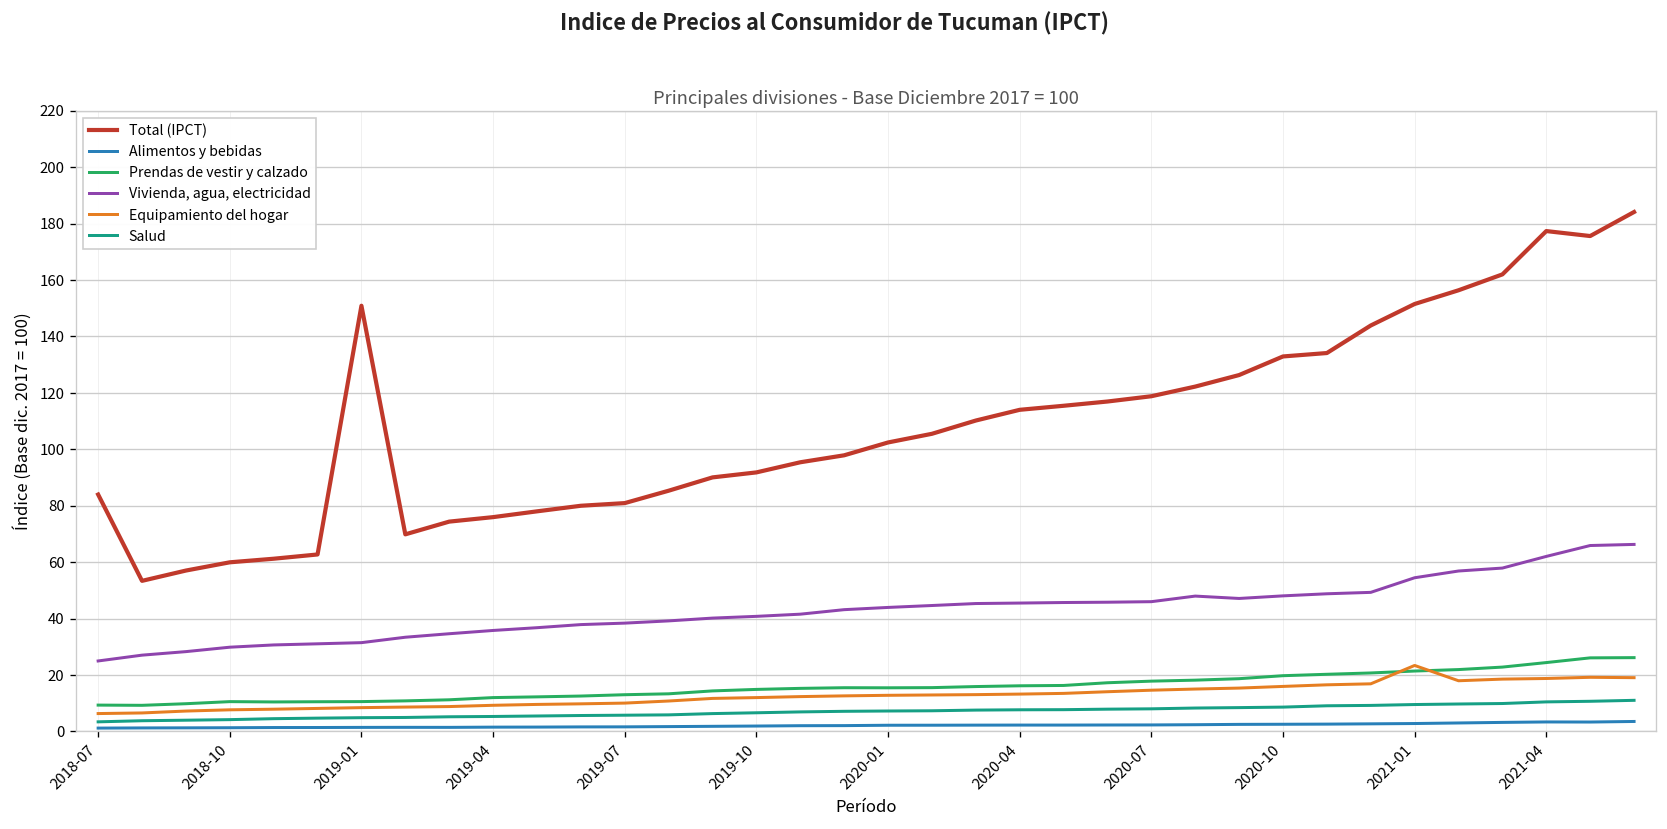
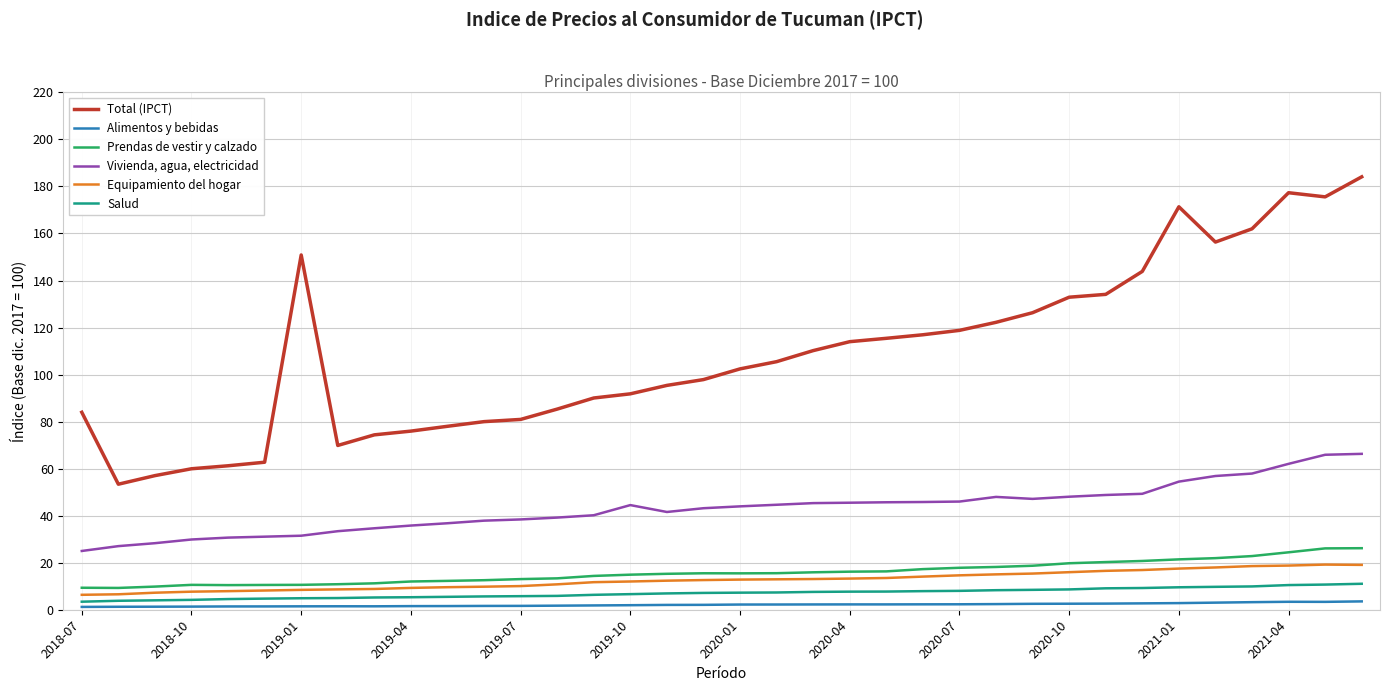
  {
    "Total (IPCT)": {
      "2018-07": 84,
      "2018-10": 60,
      "2019-01": 151,
      "2019-04": 76,
      "2019-07": 81,
      "2019-10": 92,
      "2020-01": 102,
      "2020-04": 114,
      "2020-07": 119,
      "2020-10": 133,
-     "2021-01": 151,
+     "2021-01": 171,
      "2021-04": 177
    },
    "Alimentos y bebidas": {
      "2018-07": 1,
      "2018-10": 1,
      "2019-01": 1,
      "2019-04": 2,
      "2019-07": 2,
      "2019-10": 2,
      "2020-01": 2,
      "2020-04": 2,
      "2020-07": 2,
      "2020-10": 3,
      "2021-01": 3,
      "2021-04": 3
    },
    "Vivienda, agua, electricidad": {
      "2018-07": 25,
      "2018-10": 30,
      "2019-01": 31,
      "2019-04": 36,
      "2019-07": 38,
-     "2019-10": 41,
+     "2019-10": 45,
      "2020-01": 44,
      "2020-04": 46,
      "2020-07": 46,
      "2020-10": 48,
      "2021-01": 54,
      "2021-04": 62
    },
    "Equipamiento del hogar": {
      "2018-07": 6,
      "2018-10": 8,
      "2019-01": 8,
      "2019-04": 9,
      "2019-07": 10,
      "2019-10": 12,
      "2020-01": 13,
      "2020-04": 13,
      "2020-07": 15,
      "2020-10": 16,
-     "2021-01": 23,
+     "2021-01": 18,
      "2021-04": 19
    }
  }
